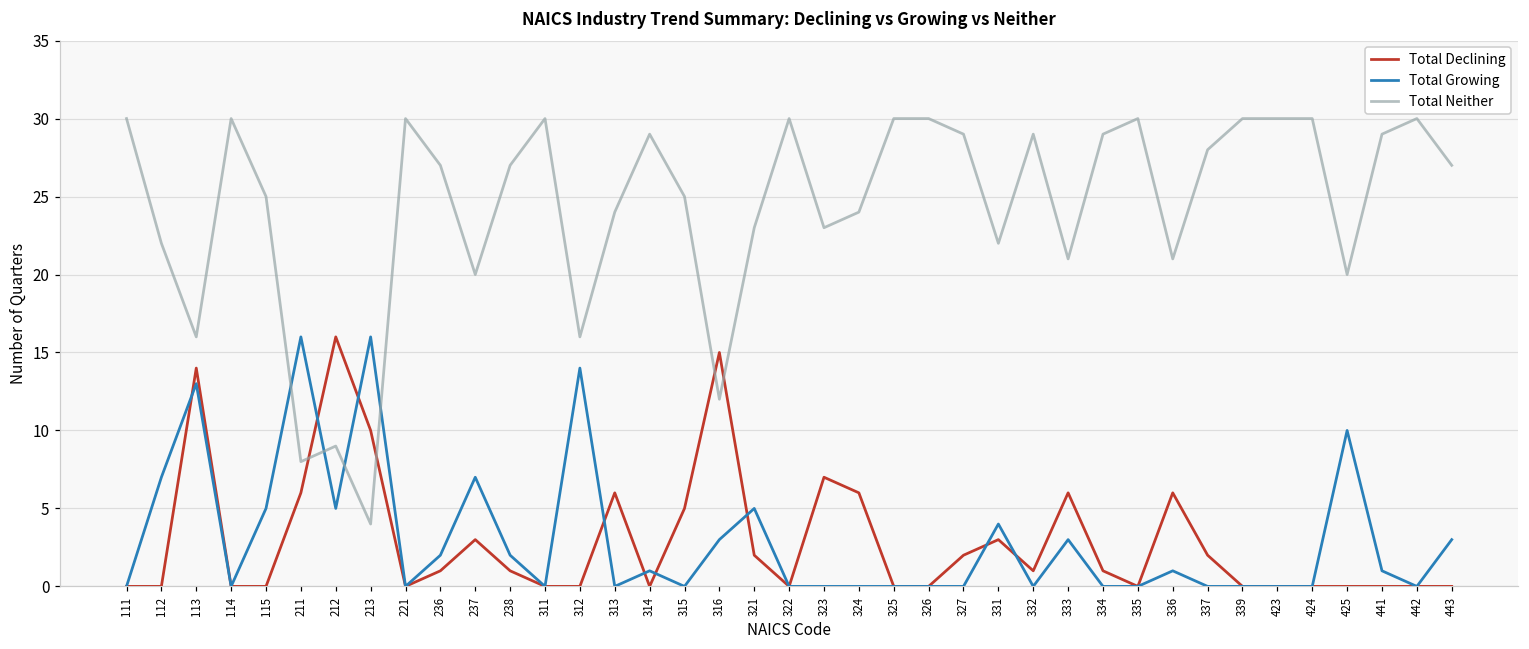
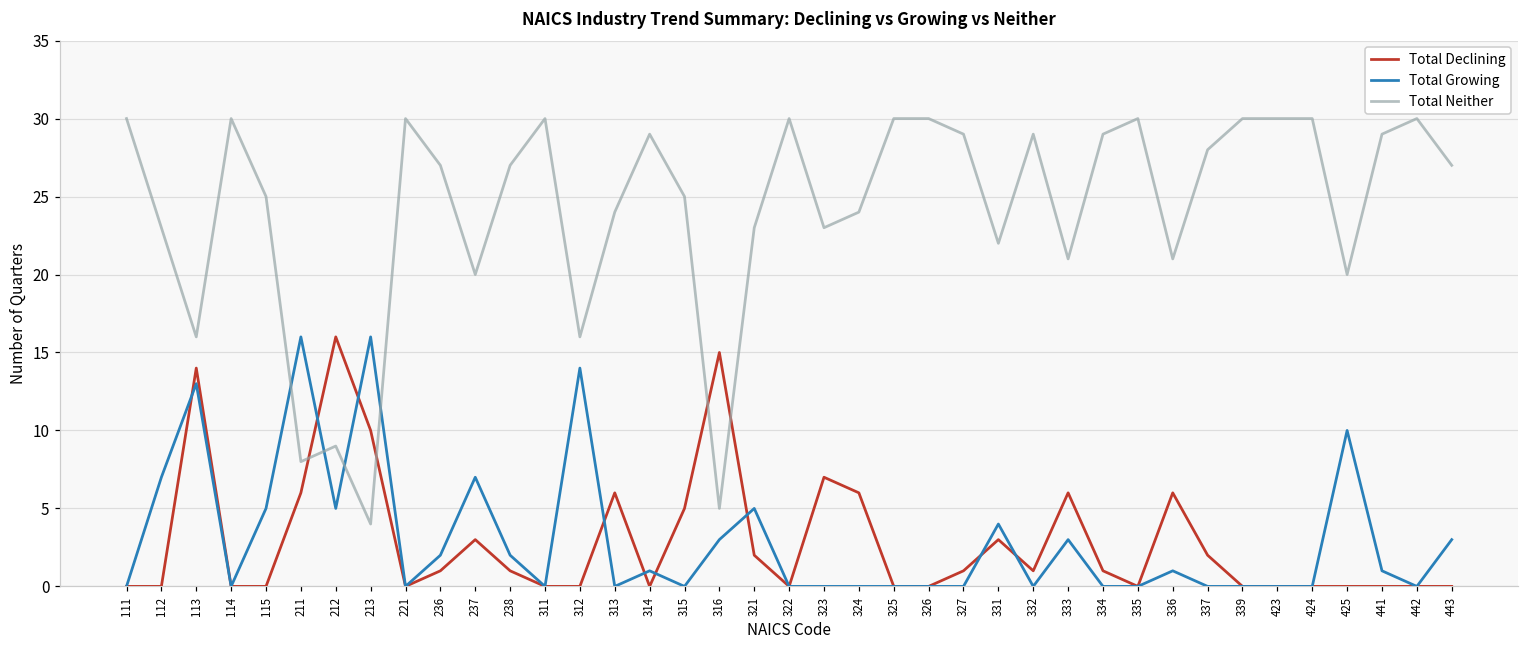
  {
    "Total Declining": {
      "112": 0,
      "113": 14,
      "115": 0,
      "211": 6,
      "212": 16,
      "213": 10,
      "236": 1,
      "237": 3,
      "238": 1,
      "312": 0,
      "313": 6,
      "314": 0,
      "315": 5,
      "316": 15,
      "321": 2,
      "323": 7,
      "324": 6,
-     "327": 2,
+     "327": 1,
      "331": 3,
      "332": 1,
      "333": 6,
      "334": 1,
      "336": 6,
      "337": 2,
      "425": 0,
      "441": 0,
      "443": 0
    },
    "Total Growing": {
      "112": 7,
      "113": 13,
      "115": 5,
      "211": 16,
      "212": 5,
      "213": 16,
      "236": 2,
      "237": 7,
      "238": 2,
      "312": 14,
      "313": 0,
      "314": 1,
      "315": 0,
      "316": 3,
      "321": 5,
      "323": 0,
      "324": 0,
      "327": 0,
      "331": 4,
      "332": 0,
      "333": 3,
      "334": 0,
      "336": 1,
      "337": 0,
      "425": 10,
      "441": 1,
      "443": 3
    },
    "Total Neither": {
      "111": 30,
-     "112": 22,
+     "112": 23,
      "113": 16,
      "114": 30,
      "115": 25,
      "211": 8,
      "212": 9,
      "213": 4,
      "221": 30,
      "236": 27,
      "237": 20,
      "238": 27,
      "311": 30,
      "312": 16,
      "313": 24,
      "314": 29,
      "315": 25,
-     "316": 12,
+     "316": 5,
      "321": 23,
      "322": 30,
      "323": 23,
      "324": 24,
      "325": 30,
      "326": 30,
      "327": 29,
      "331": 22,
      "332": 29,
      "333": 21,
      "334": 29,
      "335": 30,
      "336": 21,
      "337": 28,
      "339": 30,
      "423": 30,
      "424": 30,
      "425": 20,
      "441": 29,
      "442": 30,
      "443": 27
    }
  }
